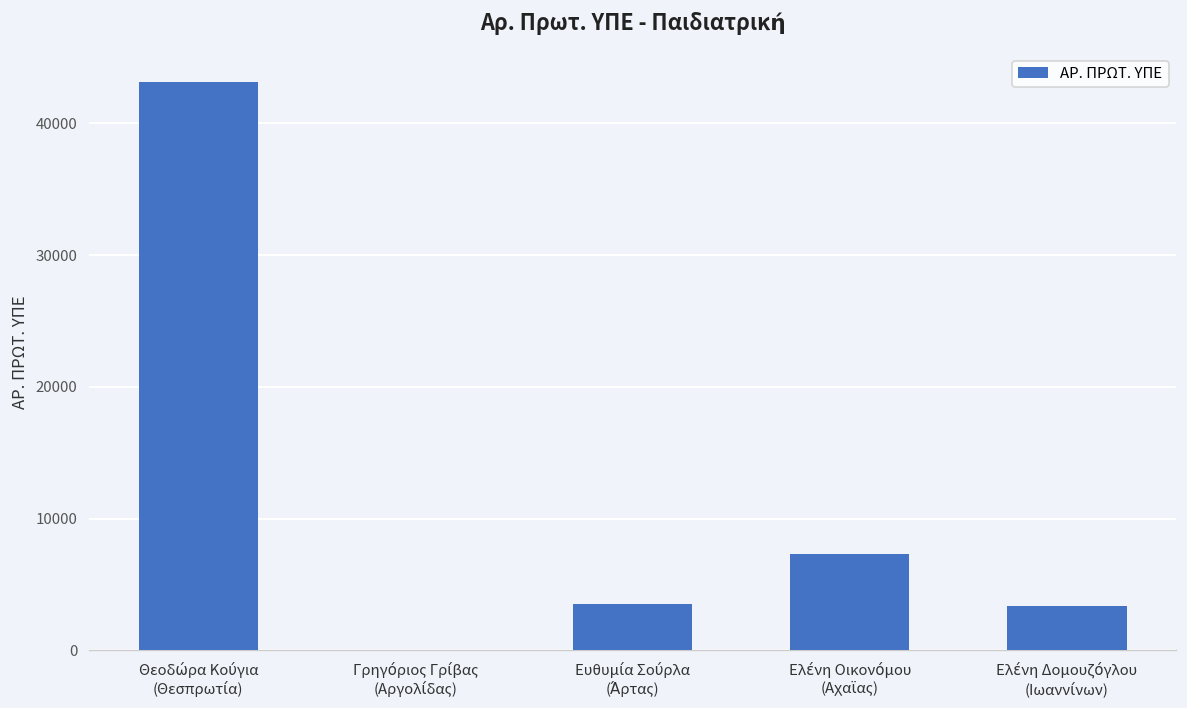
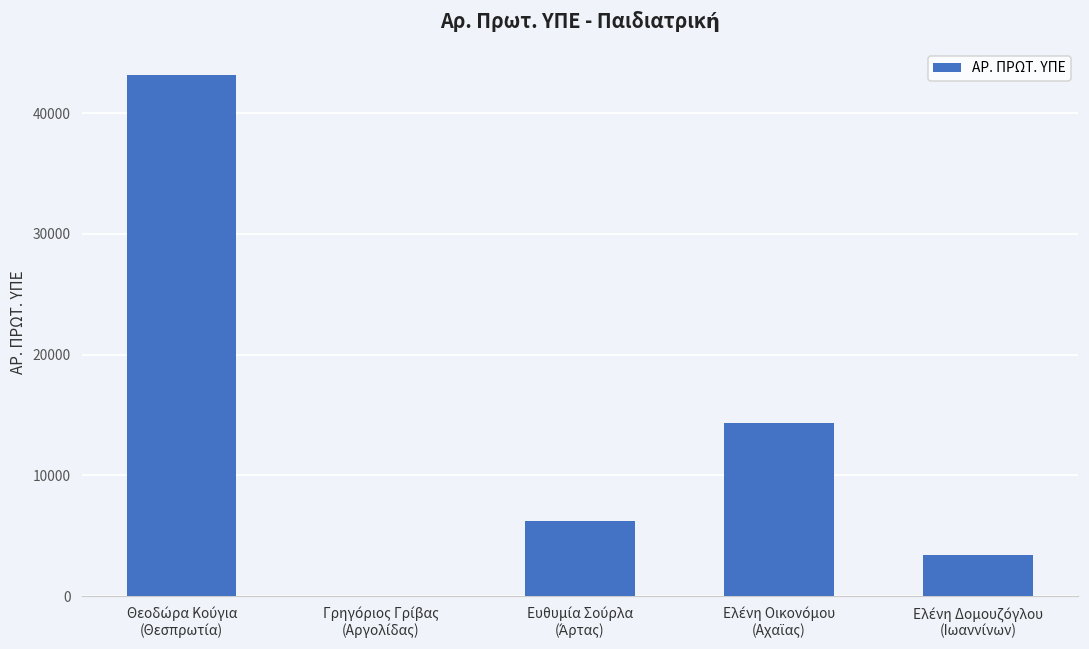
  {
    "Θεοδώρα Κούγια (Θεσπρωτία)": 43200,
-   "Ευθυμία Σούρλα (Άρτας)": 3500,
-   "Ελένη Οικονόμου (Αχαϊας)": 7300,
+   "Ευθυμία Σούρλα (Άρτας)": 6200,
+   "Ελένη Οικονόμου (Αχαϊας)": 14400,
    "Ελένη Δομουζόγλου (Ιωαννίνων)": 3400
  }
